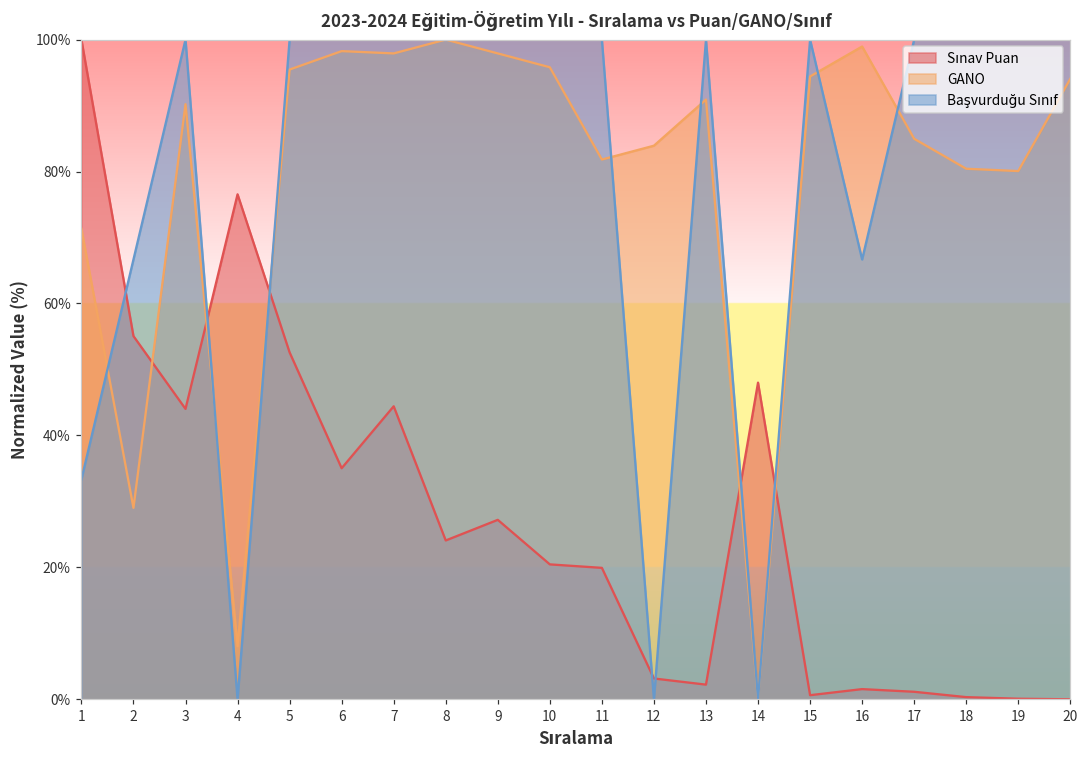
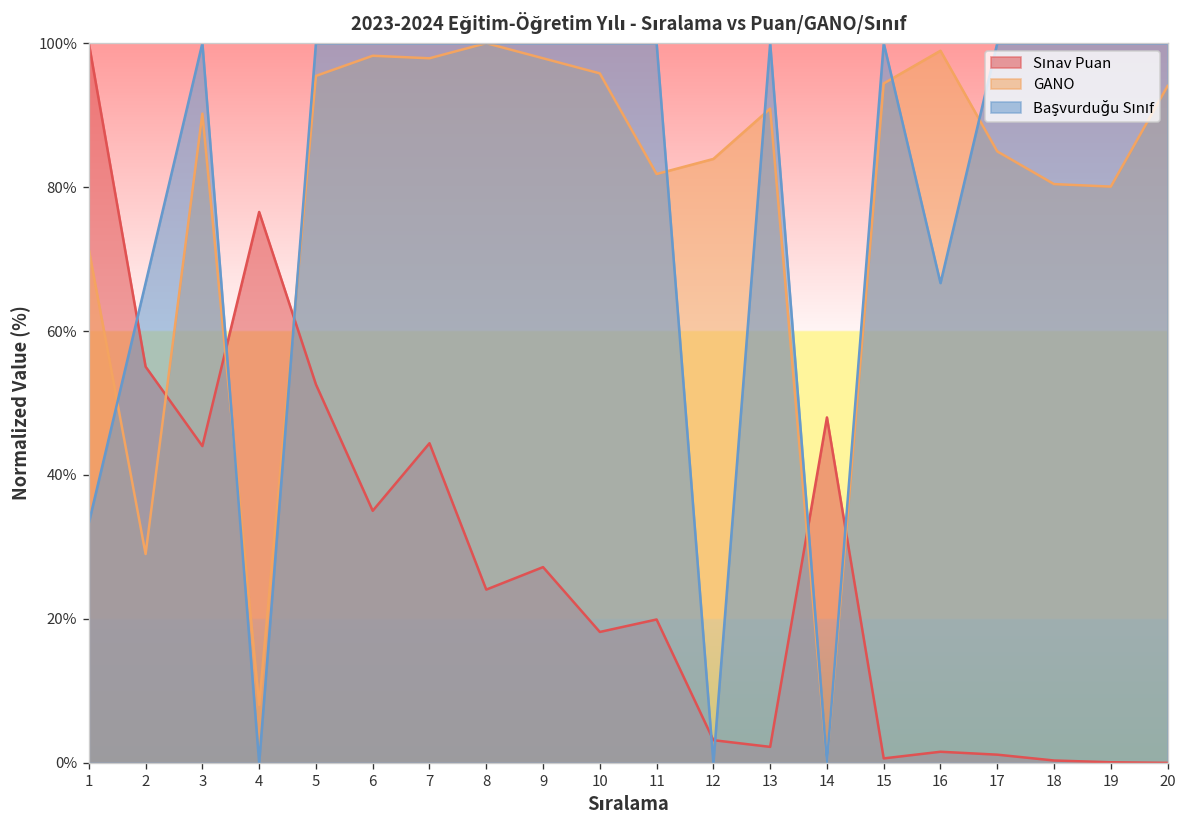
  {
    "Sınav Puan": {
      "1": "100%",
      "2": "55%",
      "3": "44%",
      "4": "77%",
      "5": "53%",
      "6": "35%",
      "7": "44%",
      "8": "24%",
      "9": "27%",
-     "10": "20%",
+     "10": "18%",
      "11": "20%",
      "12": "3%",
      "13": "2%",
      "14": "48%",
      "15": "1%",
      "16": "2%",
      "17": "1%",
      "18": "0%",
      "19": "0%",
      "20": "0%"
    },
    "GANO": {
      "1": "71%",
      "2": "29%",
      "3": "90%",
      "4": "8%",
      "5": "95%",
      "6": "98%",
      "7": "98%",
      "9": "98%",
      "10": "96%",
      "11": "82%",
      "12": "84%",
      "13": "91%",
      "15": "94%",
      "16": "99%",
      "17": "85%",
      "18": "80%",
      "19": "80%",
      "20": "94%"
    },
    "Başvurduğu Sınıf": {
      "1": "33%",
      "2": "67%",
      "3": "100%",
      "4": "0%",
      "5": "100%",
      "6": "100%",
      "7": "100%",
      "9": "100%",
      "10": "100%",
      "11": "100%",
      "12": "0%",
      "13": "100%",
      "15": "100%",
      "16": "67%",
      "17": "100%",
      "18": "100%",
      "19": "100%",
      "20": "100%"
    }
  }
